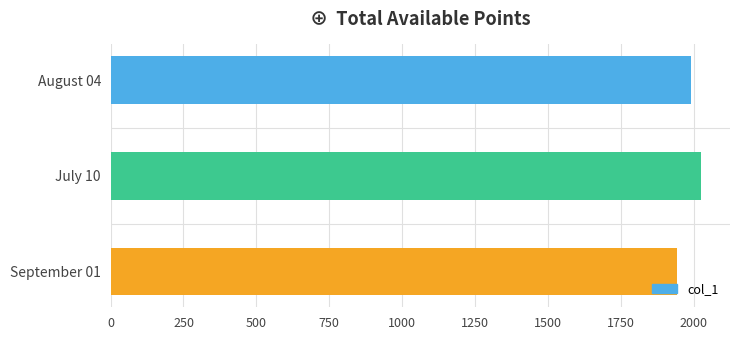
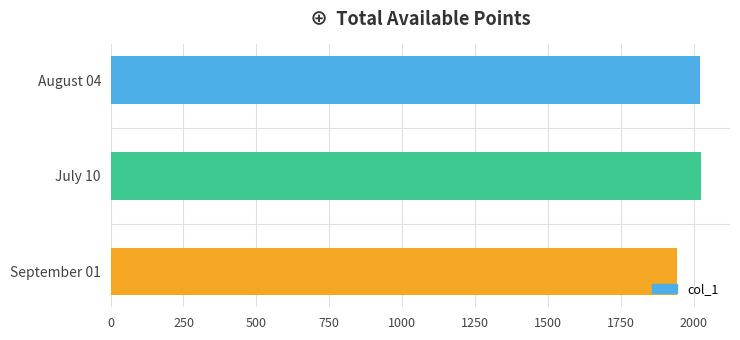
  {
-   "August 04": 1990,
+   "August 04": 2020,
    "July 10": 2020,
    "September 01": 1940
  }
